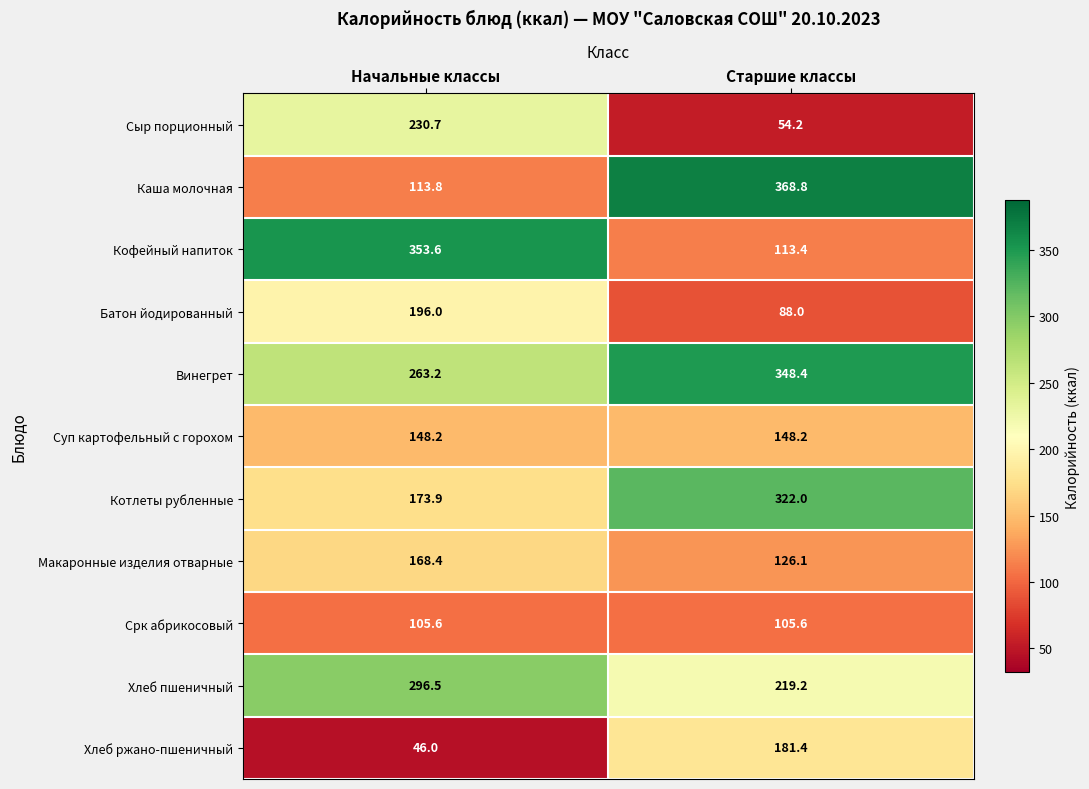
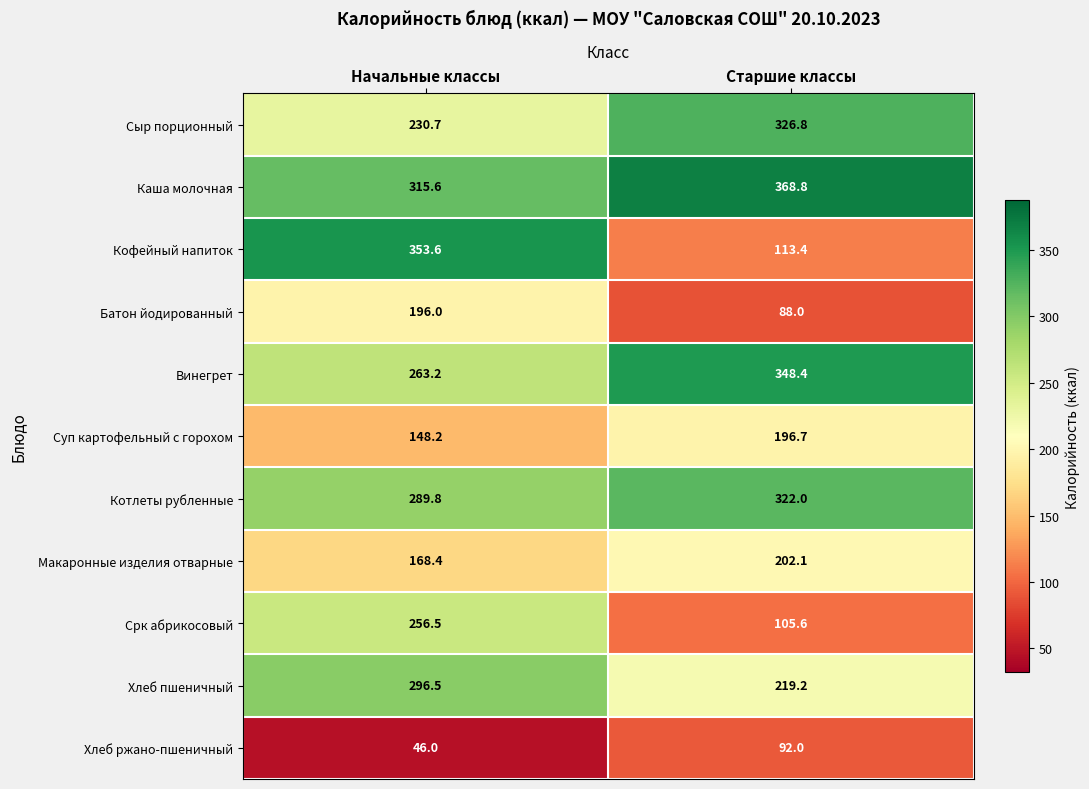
  {
    "Сыр порционный": {
      "Начальные классы": 230.7,
-     "Старшие классы": 54.2
+     "Старшие классы": 326.8
    },
    "Каша молочная": {
-     "Начальные классы": 113.8,
+     "Начальные классы": 315.6,
      "Старшие классы": 368.8
    },
    "Кофейный напиток": {
      "Начальные классы": 353.6,
      "Старшие классы": 113.4
    },
    "Батон йодированный": {
      "Начальные классы": 196.0,
      "Старшие классы": 88.0
    },
    "Винегрет": {
      "Начальные классы": 263.2,
      "Старшие классы": 348.4
    },
    "Суп картофельный с горохом": {
      "Начальные классы": 148.2,
-     "Старшие классы": 148.2
+     "Старшие классы": 196.7
    },
    "Котлеты рубленные": {
-     "Начальные классы": 173.9,
+     "Начальные классы": 289.8,
      "Старшие классы": 322.0
    },
    "Макаронные изделия отварные": {
      "Начальные классы": 168.4,
-     "Старшие классы": 126.1
+     "Старшие классы": 202.1
    },
    "Срк абрикосовый": {
-     "Начальные классы": 105.6,
+     "Начальные классы": 256.5,
      "Старшие классы": 105.6
    },
    "Хлеб пшеничный": {
      "Начальные классы": 296.5,
      "Старшие классы": 219.2
    },
    "Хлеб ржано-пшеничный": {
      "Начальные классы": 46.0,
-     "Старшие классы": 181.4
+     "Старшие классы": 92.0
    }
  }
